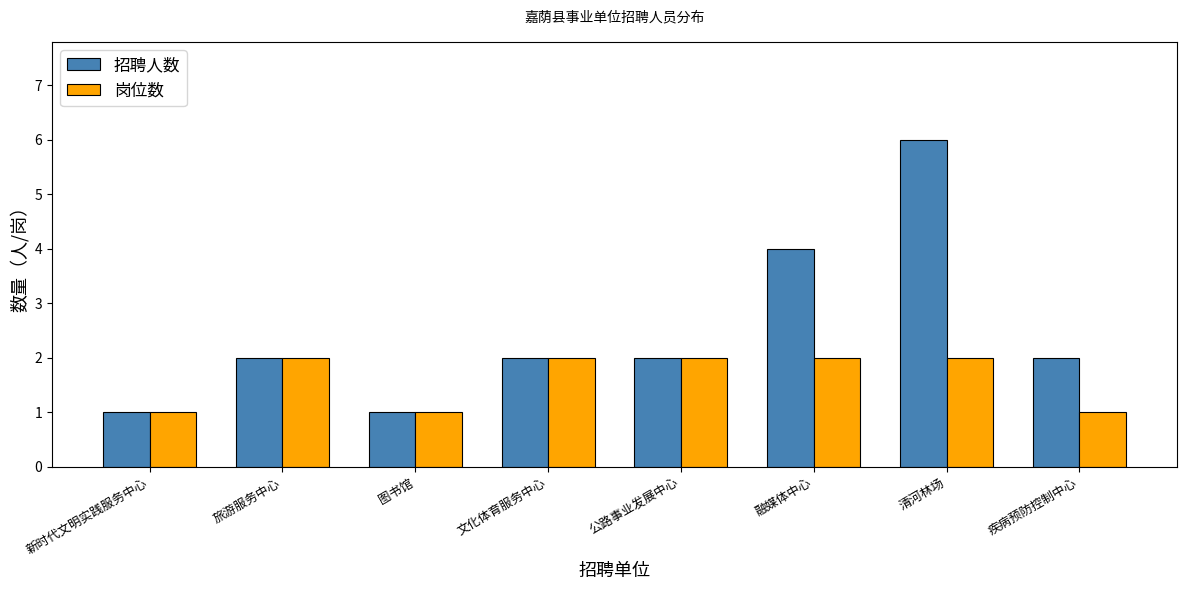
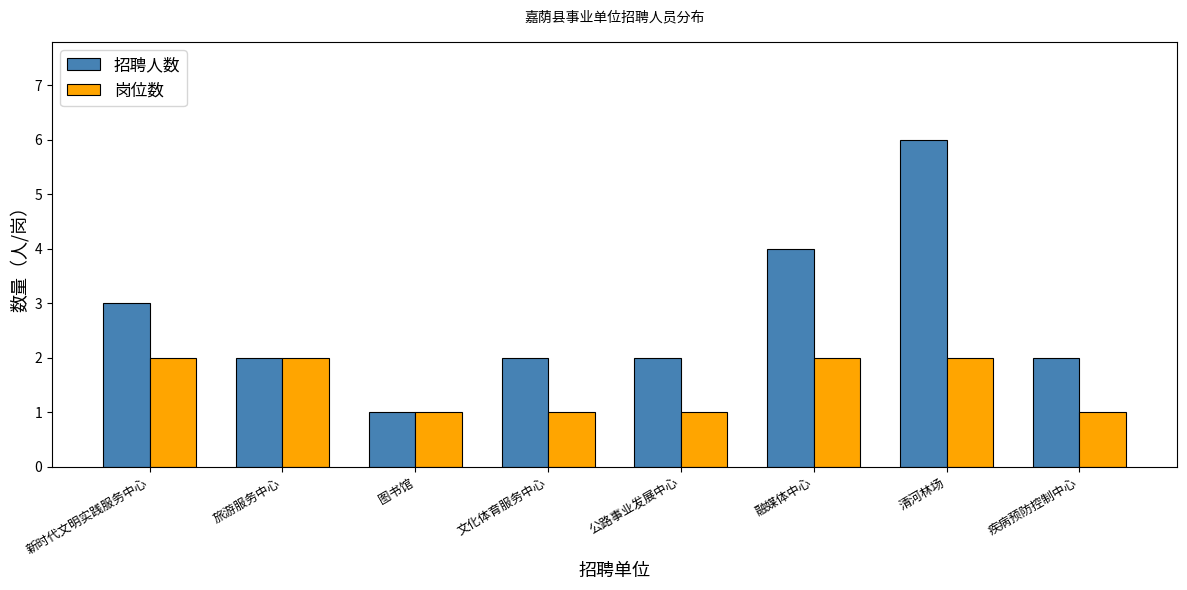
  {
    "招聘人数": {
-     "新时代文明实践服务中心": 1,
+     "新时代文明实践服务中心": 3,
      "旅游服务中心": 2,
      "图书馆": 1,
      "文化体育服务中心": 2,
      "公路事业发展中心": 2,
      "融媒体中心": 4,
      "清河林场": 6,
      "疾病预防控制中心": 2
    },
    "岗位数": {
-     "新时代文明实践服务中心": 1,
+     "新时代文明实践服务中心": 2,
      "旅游服务中心": 2,
      "图书馆": 1,
-     "文化体育服务中心": 2,
-     "公路事业发展中心": 2,
+     "文化体育服务中心": 1,
+     "公路事业发展中心": 1,
      "融媒体中心": 2,
      "清河林场": 2,
      "疾病预防控制中心": 1
    }
  }
